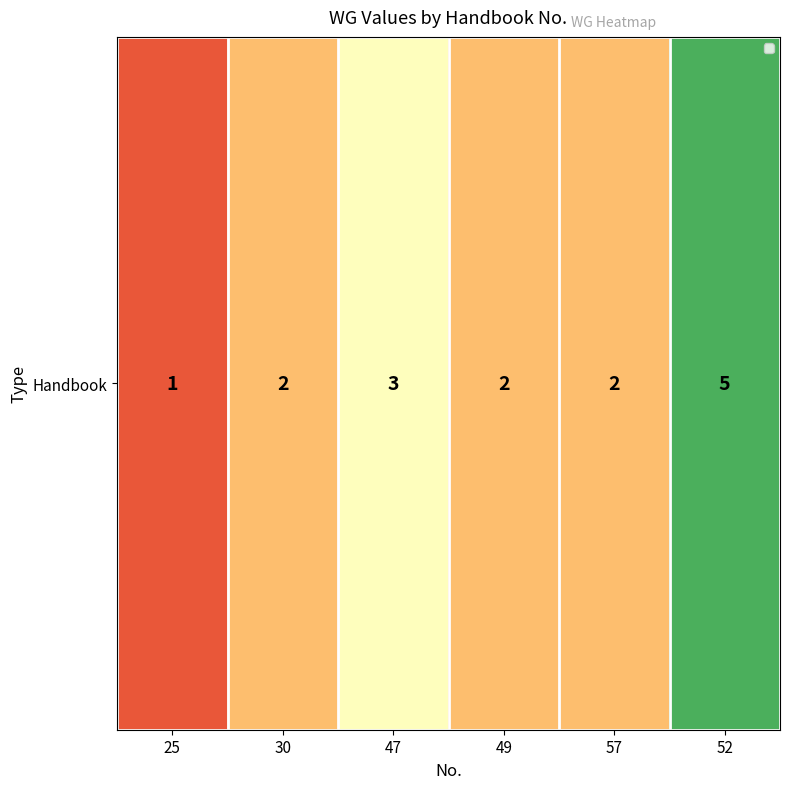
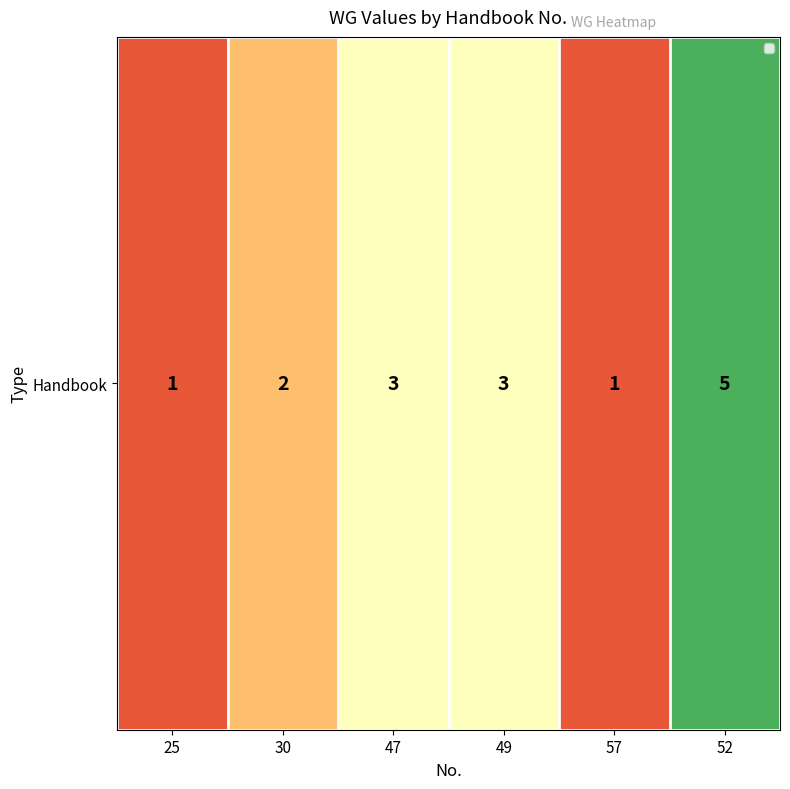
  {
    "Handbook": {
      "25": 1,
      "30": 2,
      "47": 3,
-     "49": 2,
-     "57": 2,
+     "49": 3,
+     "57": 1,
      "52": 5
    }
  }
